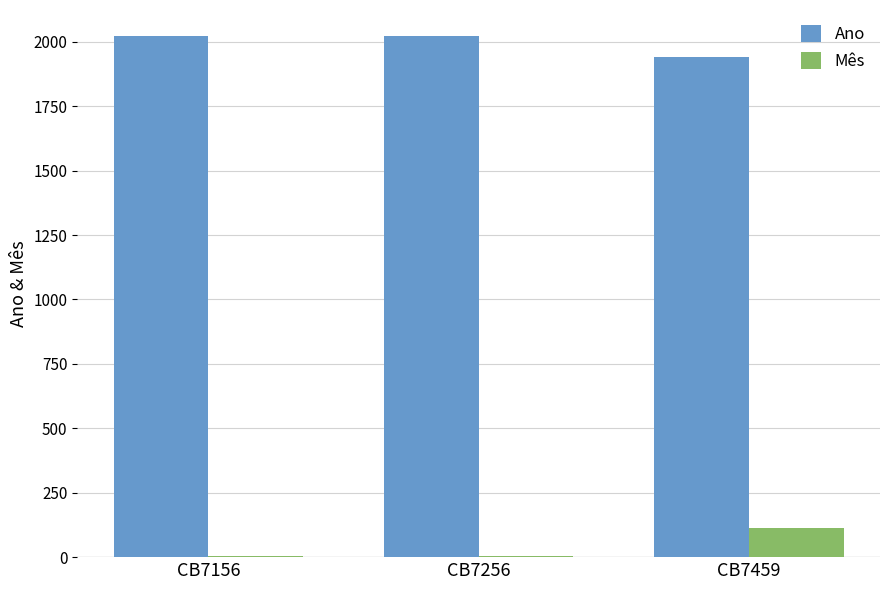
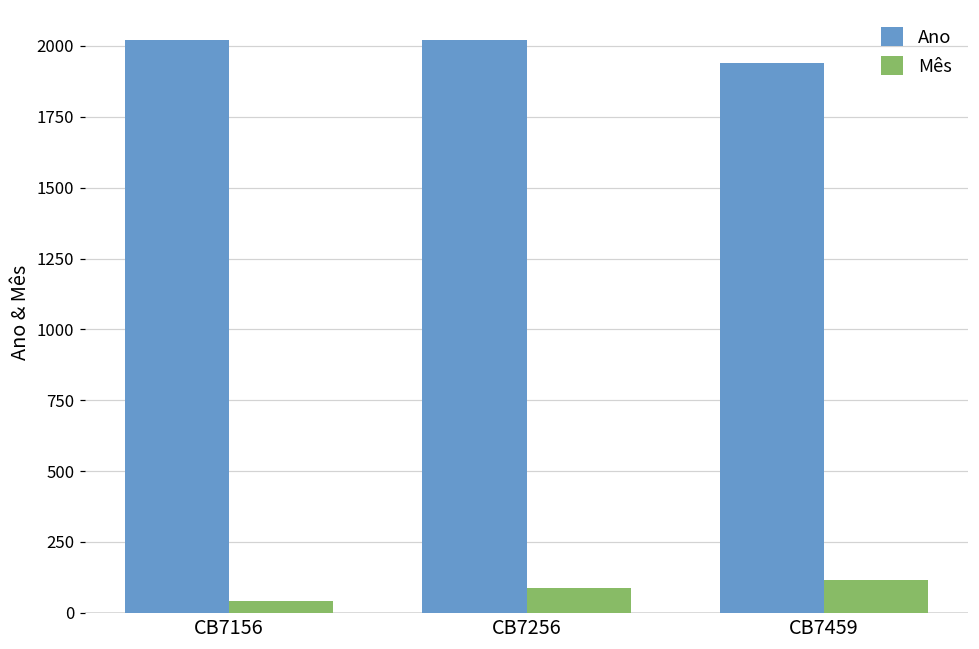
  {
    "Ano": {
      "CB7156": 2020,
      "CB7256": 2020,
      "CB7459": 1940
    },
    "Mês": {
-     "CB7156": 10,
-     "CB7256": 10,
+     "CB7156": 40,
+     "CB7256": 90,
      "CB7459": 120
    }
  }
